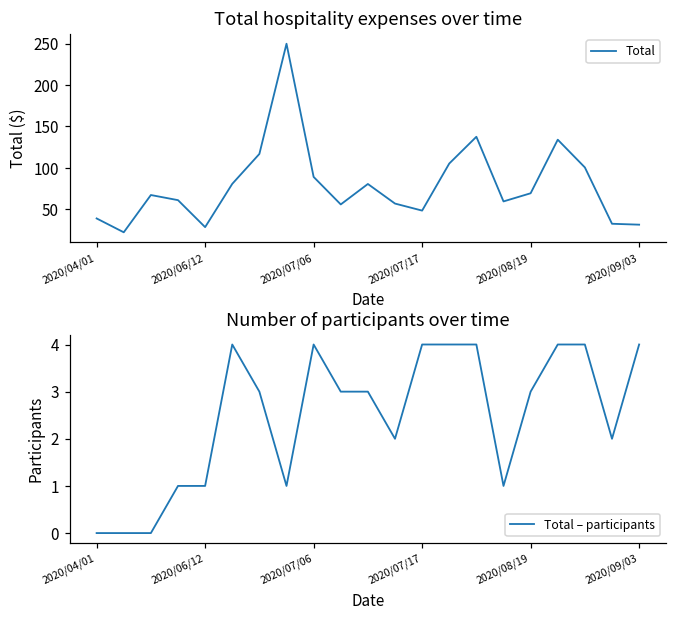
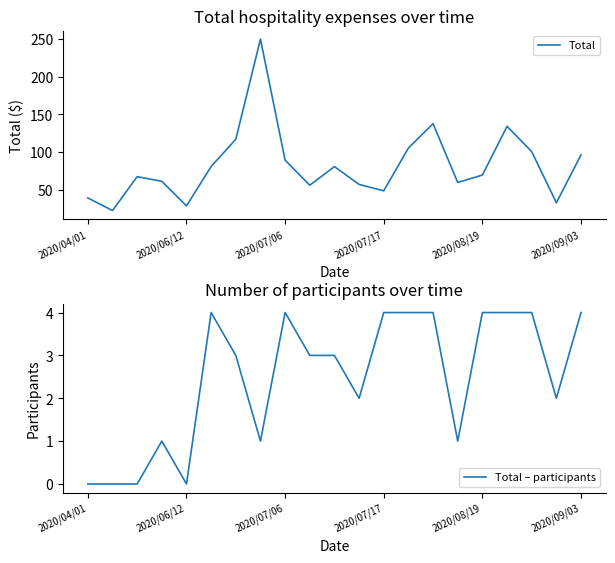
  {
    "Total hospitality expenses over time": {
      "2020/06/12": 30,
      "2020/07/17": 50,
      "2020/08/19": 70,
-     "2020/09/03": 30
+     "2020/09/03": 100
    },
    "Number of participants over time": {
-     "2020/06/12": 1,
+     "2020/06/12": 0,
      "2020/07/17": 4,
-     "2020/08/19": 3,
+     "2020/08/19": 4,
      "2020/09/03": 4
    }
  }
